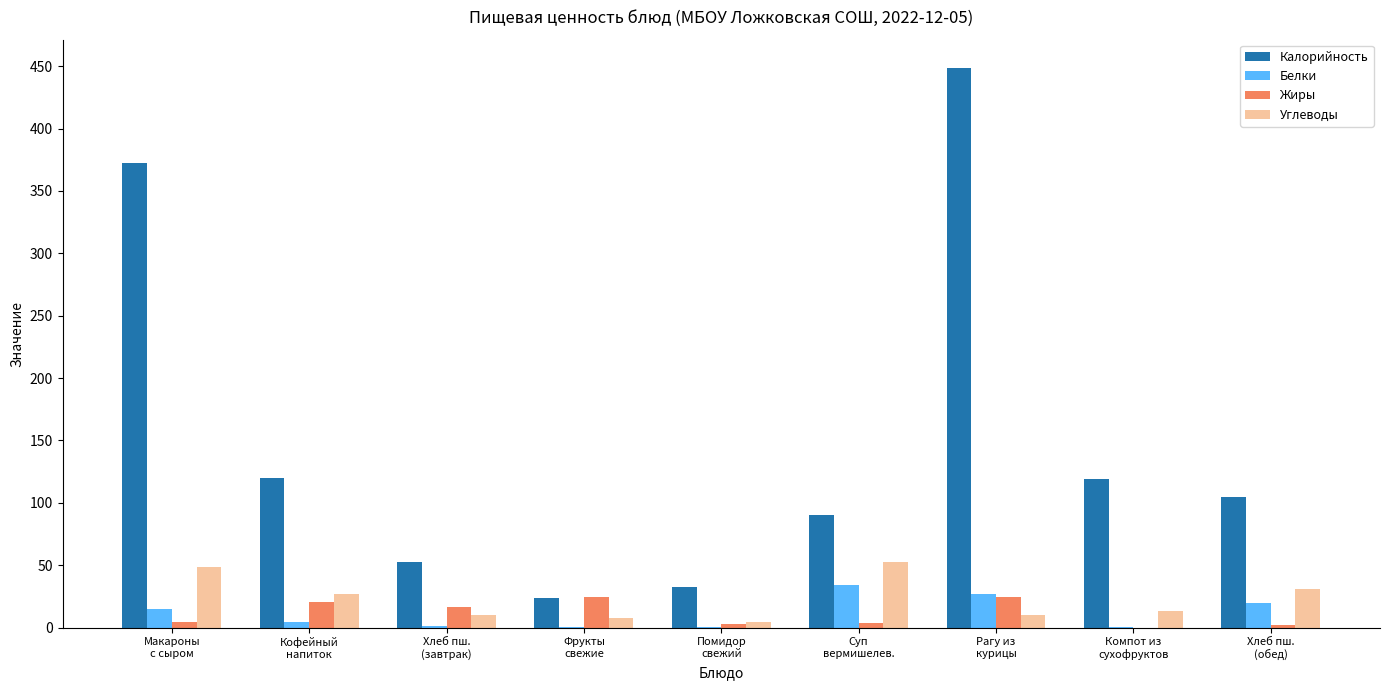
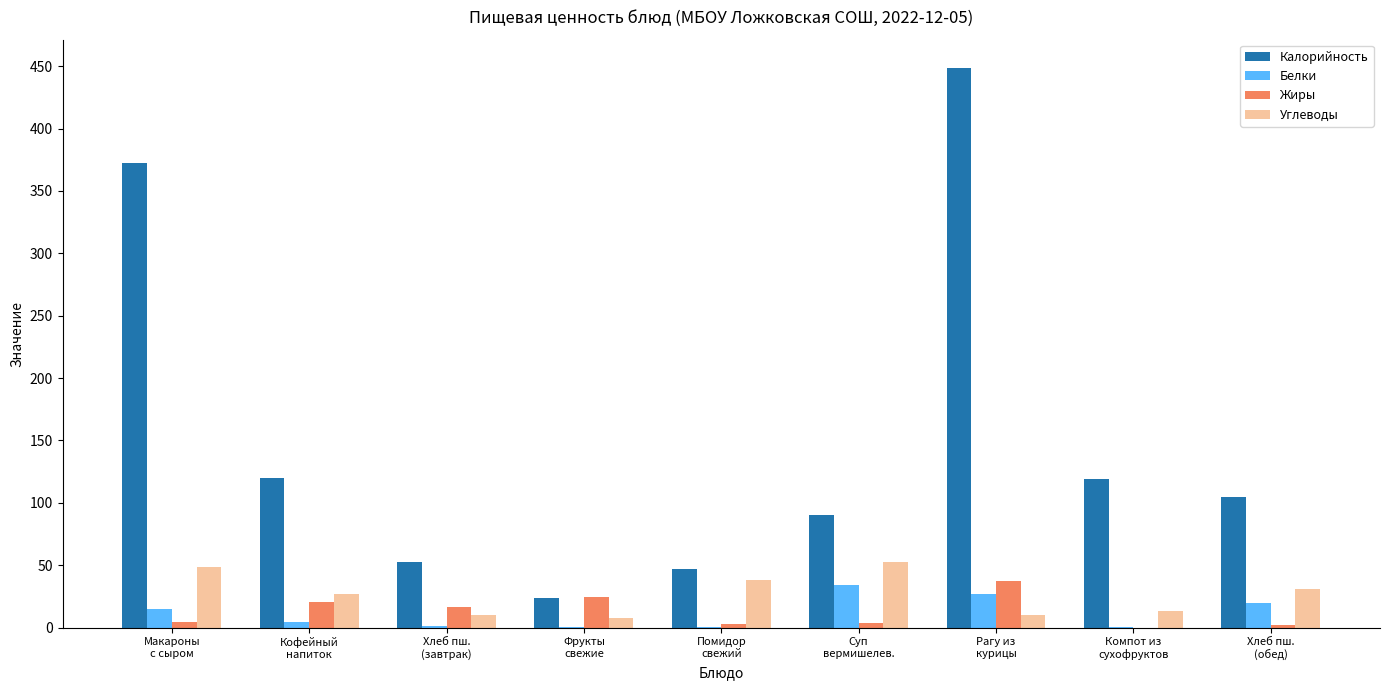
  {
    "Калорийность": {
      "Макароны с сыром": 372,
      "Кофейный напиток": 120,
      "Хлеб пш. (завтрак)": 52,
      "Фрукты свежие": 24,
-     "Помидор свежий": 32,
+     "Помидор свежий": 47,
      "Суп вермишелев.": 90,
      "Рагу из курицы": 449,
      "Компот из сухофруктов": 119,
      "Хлеб пш. (обед)": 105
    },
    "Белки": {
      "Макароны с сыром": 15,
      "Кофейный напиток": 4,
      "Суп вермишелев.": 34,
      "Рагу из курицы": 27,
      "Хлеб пш. (обед)": 20
    },
    "Жиры": {
      "Макароны с сыром": 4,
      "Кофейный напиток": 20,
      "Хлеб пш. (завтрак)": 17,
      "Фрукты свежие": 25,
      "Помидор свежий": 3,
      "Суп вермишелев.": 4,
-     "Рагу из курицы": 25
+     "Рагу из курицы": 37
    },
    "Углеводы": {
      "Макароны с сыром": 49,
      "Кофейный напиток": 27,
      "Хлеб пш. (завтрак)": 10,
      "Фрукты свежие": 8,
-     "Помидор свежий": 5,
+     "Помидор свежий": 38,
      "Суп вермишелев.": 53,
      "Рагу из курицы": 10,
      "Компот из сухофруктов": 14,
      "Хлеб пш. (обед)": 31
    }
  }
